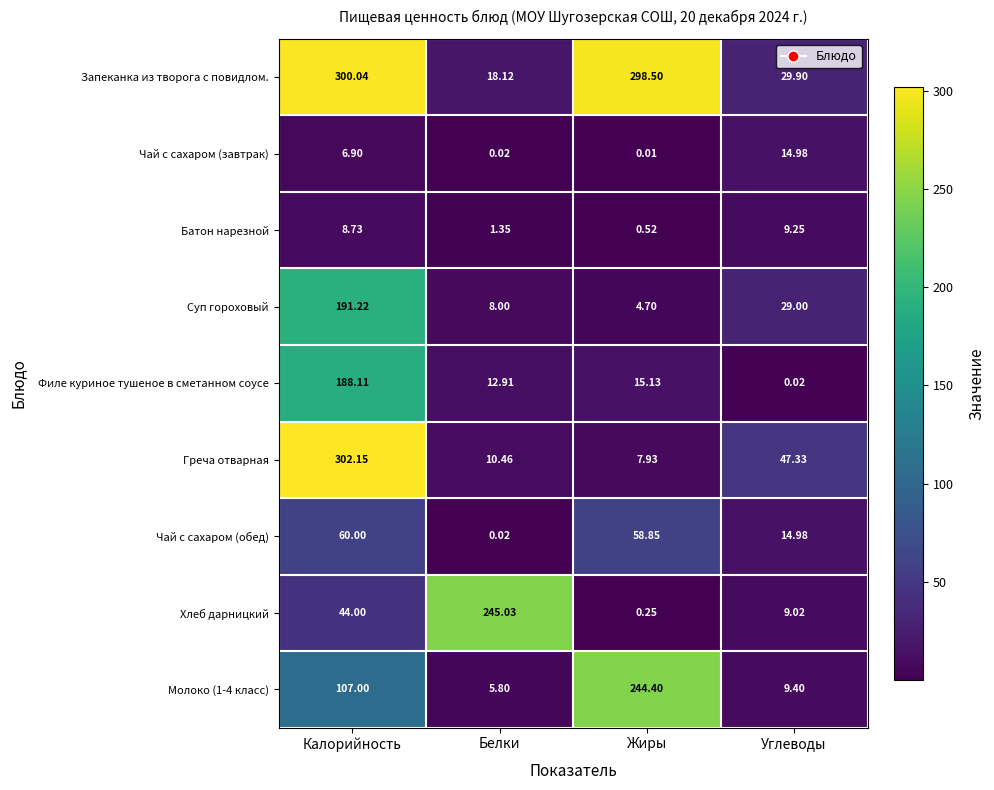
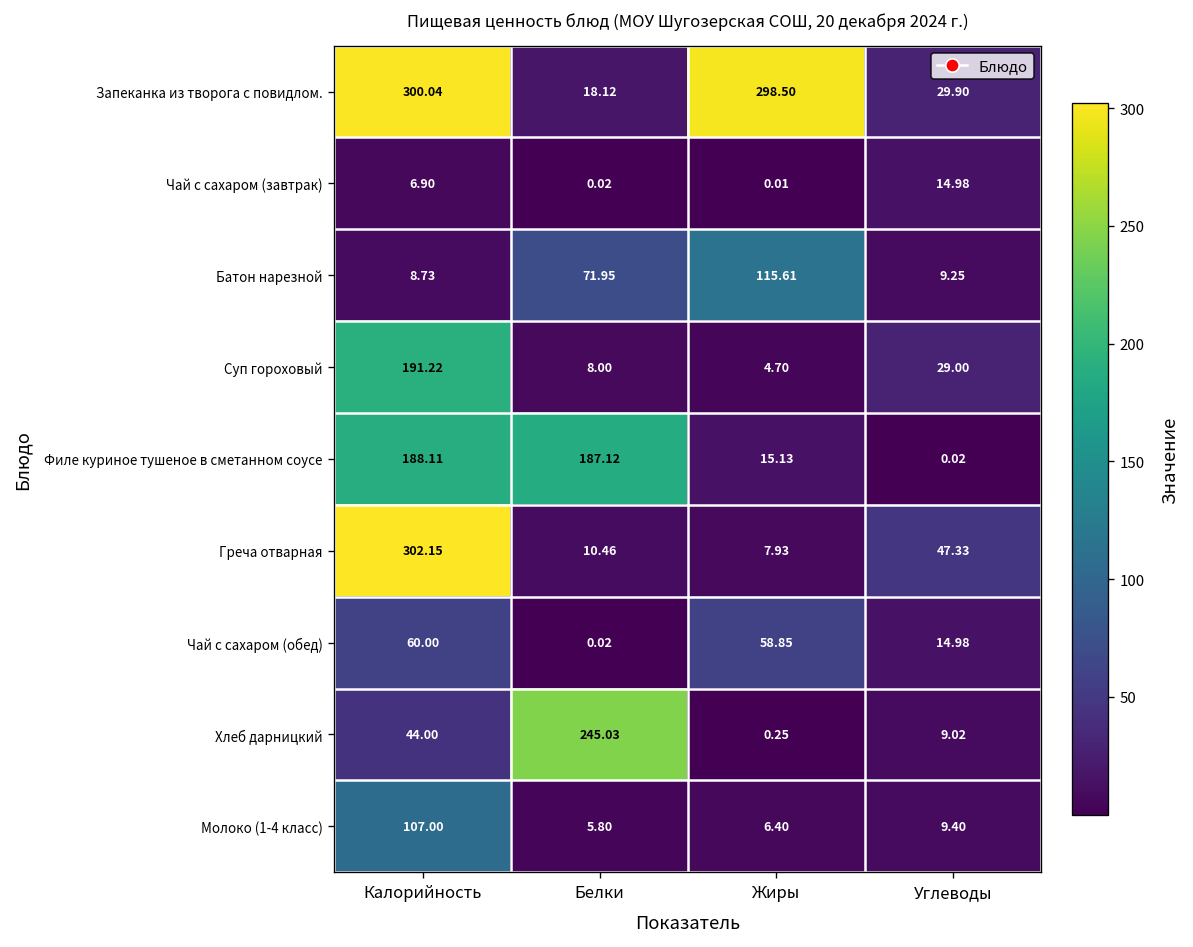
  {
    "Запеканка из творога с повидлом.": {
      "Калорийность": 300.04,
      "Белки": 18.12,
      "Жиры": 298.50,
      "Углеводы": 29.90
    },
    "Чай с сахаром (завтрак)": {
      "Калорийность": 6.90,
      "Белки": 0.02,
      "Жиры": 0.01,
      "Углеводы": 14.98
    },
    "Батон нарезной": {
      "Калорийность": 8.73,
-     "Белки": 1.35,
-     "Жиры": 0.52,
+     "Белки": 71.95,
+     "Жиры": 115.61,
      "Углеводы": 9.25
    },
    "Суп гороховый": {
      "Калорийность": 191.22,
      "Белки": 8.00,
      "Жиры": 4.70,
      "Углеводы": 29.00
    },
    "Филе куриное тушеное в сметанном соусе": {
      "Калорийность": 188.11,
-     "Белки": 12.91,
+     "Белки": 187.12,
      "Жиры": 15.13,
      "Углеводы": 0.02
    },
    "Греча отварная": {
      "Калорийность": 302.15,
      "Белки": 10.46,
      "Жиры": 7.93,
      "Углеводы": 47.33
    },
    "Чай с сахаром (обед)": {
      "Калорийность": 60.00,
      "Белки": 0.02,
      "Жиры": 58.85,
      "Углеводы": 14.98
    },
    "Хлеб дарницкий": {
      "Калорийность": 44.00,
      "Белки": 245.03,
      "Жиры": 0.25,
      "Углеводы": 9.02
    },
    "Молоко (1-4 класс)": {
      "Калорийность": 107.00,
      "Белки": 5.80,
-     "Жиры": 244.40,
+     "Жиры": 6.40,
      "Углеводы": 9.40
    }
  }
